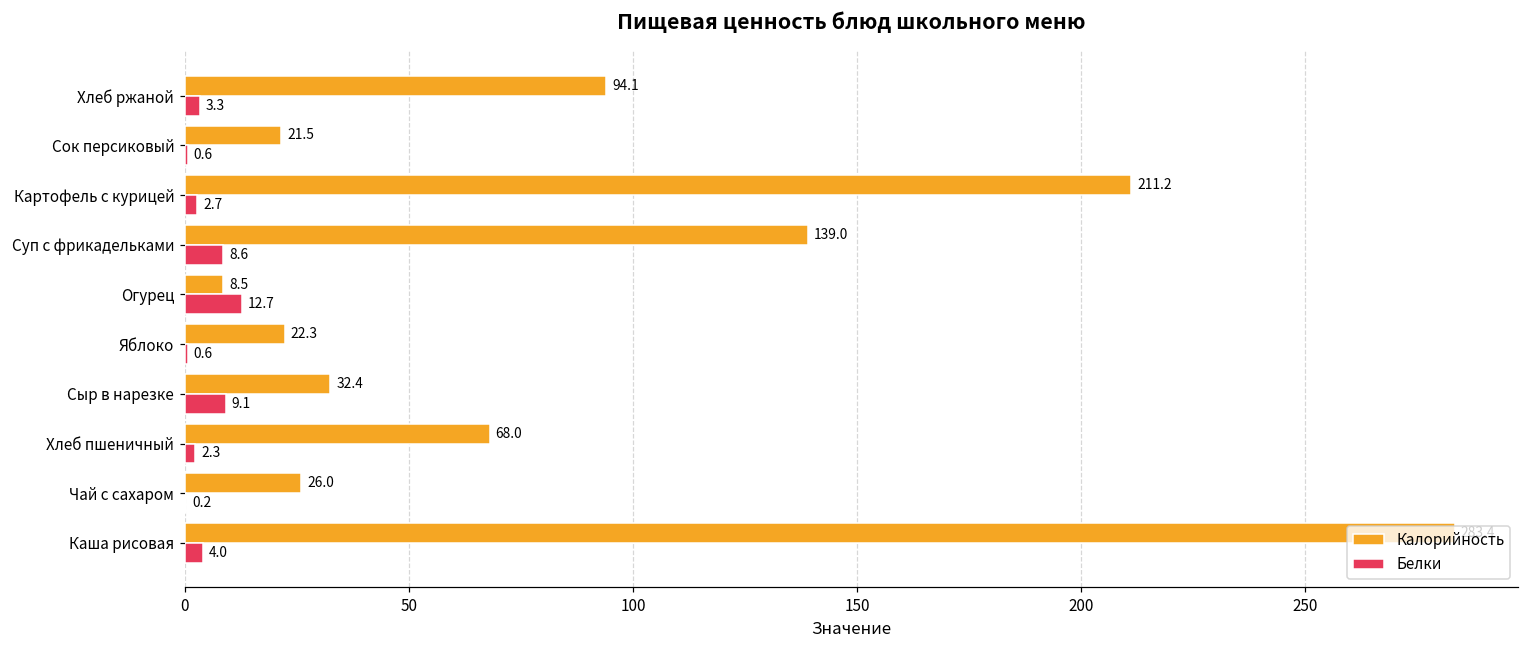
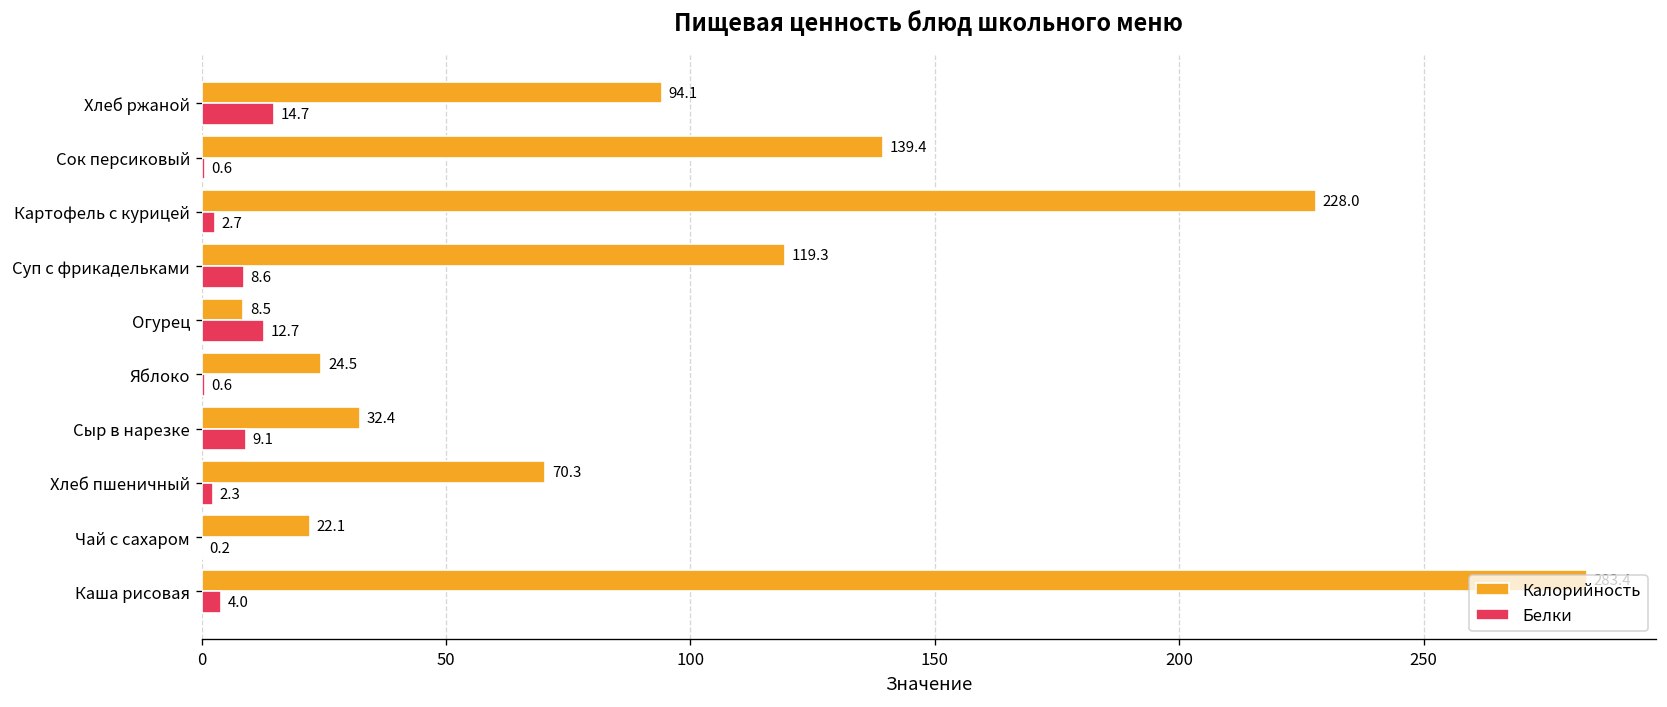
  {
    "Калорийность": {
      "Хлеб ржаной": 94.1,
-     "Сок персиковый": 21.5,
-     "Картофель с курицей": 211.2,
-     "Суп с фрикадельками": 139.0,
+     "Сок персиковый": 139.4,
+     "Картофель с курицей": 228.0,
+     "Суп с фрикадельками": 119.3,
      "Огурец": 8.5,
-     "Яблоко": 22.3,
+     "Яблоко": 24.5,
      "Сыр в нарезке": 32.4,
-     "Хлеб пшеничный": 68.0,
-     "Чай с сахаром": 26.0
+     "Хлеб пшеничный": 70.3,
+     "Чай с сахаром": 22.1
    },
    "Белки": {
-     "Хлеб ржаной": 3.3,
+     "Хлеб ржаной": 14.7,
      "Сок персиковый": 0.6,
      "Картофель с курицей": 2.7,
      "Суп с фрикадельками": 8.6,
      "Огурец": 12.7,
      "Яблоко": 0.6,
      "Сыр в нарезке": 9.1,
      "Хлеб пшеничный": 2.3,
      "Чай с сахаром": 0.2,
      "Каша рисовая": 4.0
    }
  }
